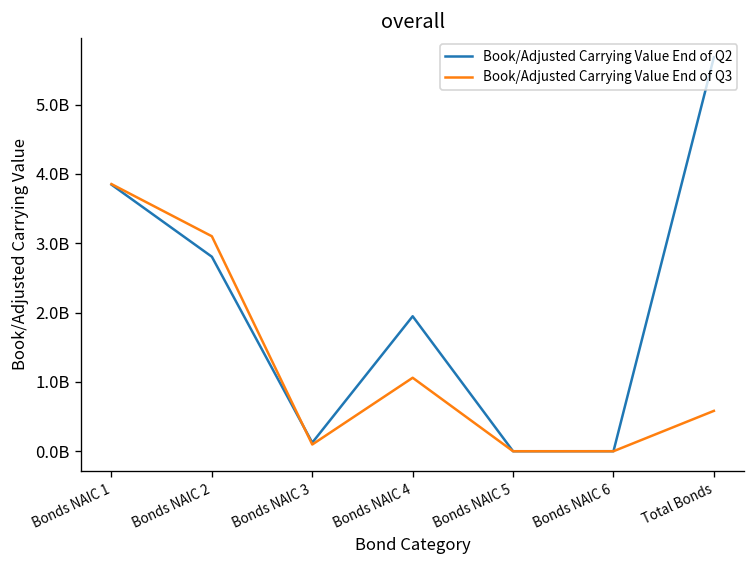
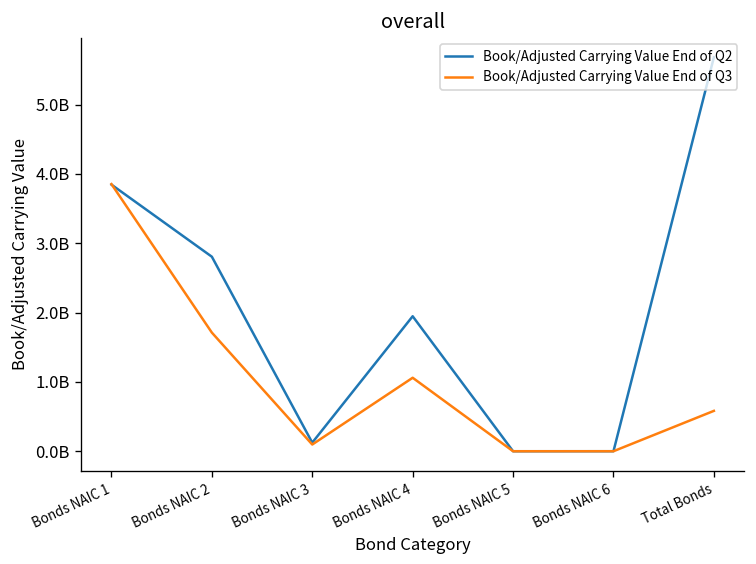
  {
    "Book/Adjusted Carrying Value End of Q2": {
      "Bonds NAIC 2": 2800000000,
      "Bonds NAIC 4": 1900000000
    },
    "Book/Adjusted Carrying Value End of Q3": {
-     "Bonds NAIC 2": 3100000000,
+     "Bonds NAIC 2": 1700000000,
      "Bonds NAIC 4": 1100000000,
      "Total Bonds": 600000000
    }
  }
